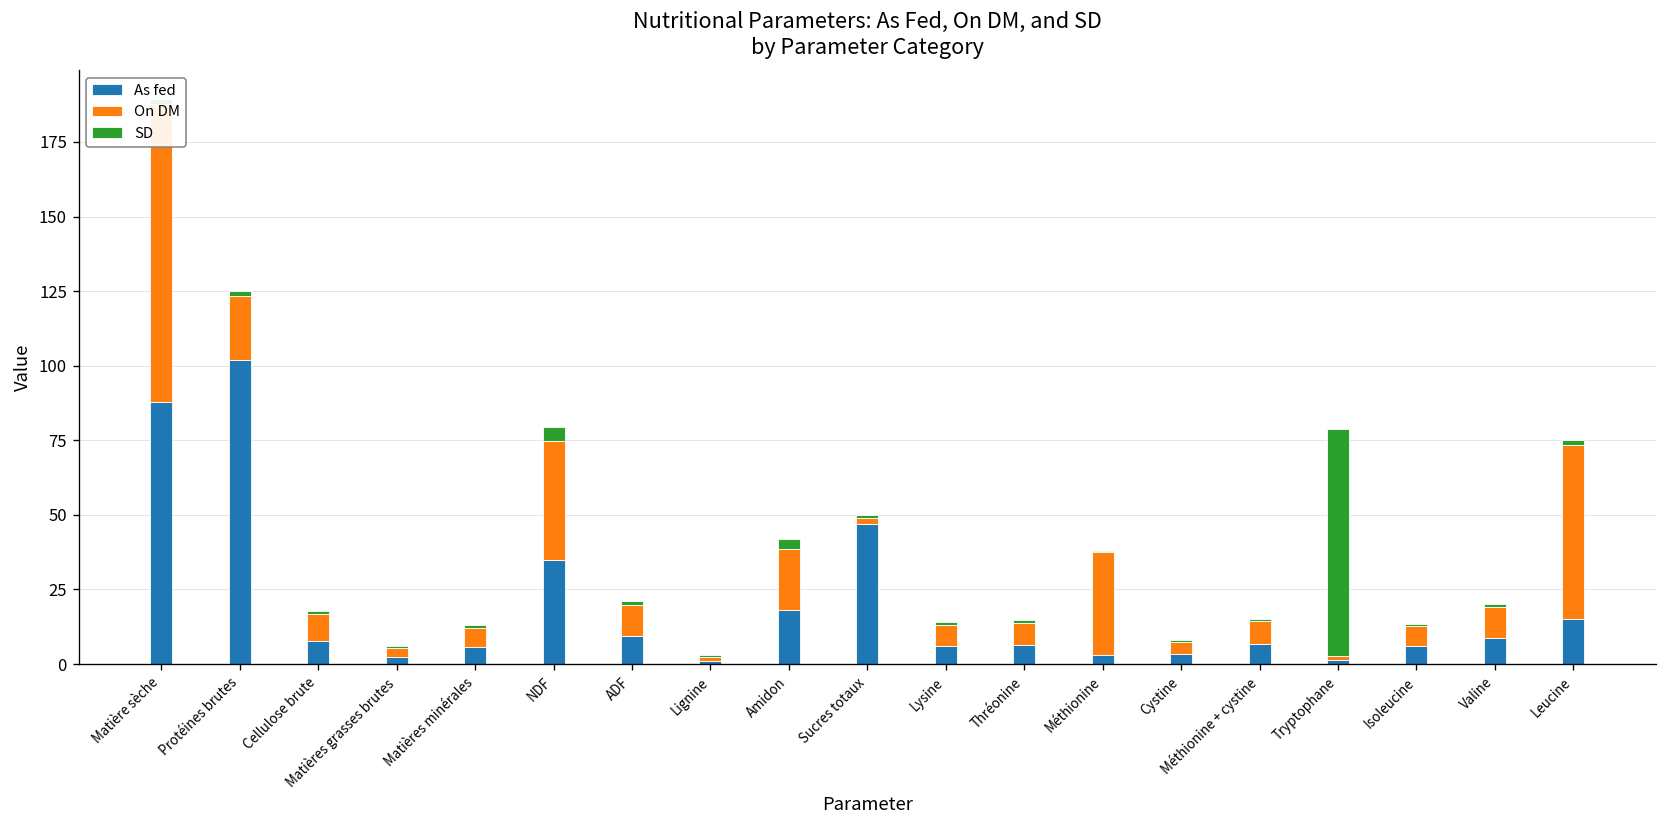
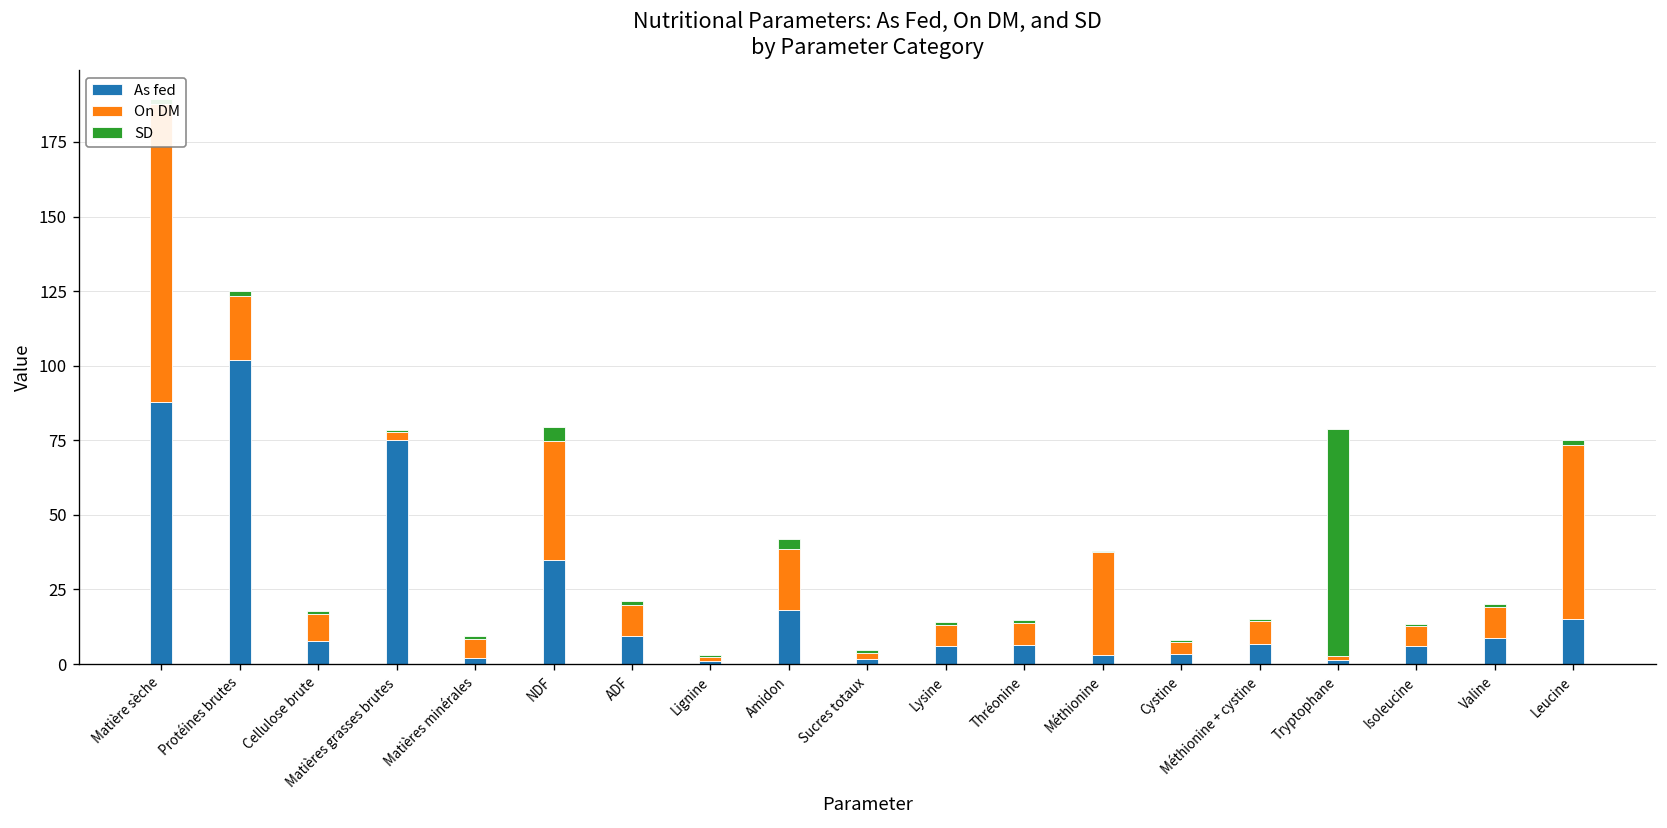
  {
    "As fed": {
      "Matière sèche": 88,
      "Protéines brutes": 102,
      "Cellulose brute": 8,
-     "Matières grasses brutes": 3,
-     "Matières minérales": 6,
+     "Matières grasses brutes": 75,
+     "Matières minérales": 2,
      "NDF": 35,
      "ADF": 9,
      "Lignine": 1,
      "Amidon": 18,
-     "Sucres totaux": 47,
+     "Sucres totaux": 2,
      "Lysine": 6,
      "Thréonine": 7,
      "Méthionine": 3,
      "Cystine": 4,
      "Méthionine + cystine": 7,
      "Tryptophane": 1,
      "Isoleucine": 6,
      "Valine": 9,
      "Leucine": 15
    },
    "On DM": {
      "Protéines brutes": 22,
      "Cellulose brute": 9,
      "Matières grasses brutes": 3,
      "Matières minérales": 7,
      "NDF": 40,
      "ADF": 11,
      "Lignine": 1,
      "Amidon": 21,
      "Sucres totaux": 2,
      "Lysine": 7,
      "Thréonine": 7,
      "Méthionine": 34,
      "Cystine": 4,
      "Méthionine + cystine": 8,
      "Tryptophane": 2,
      "Isoleucine": 7,
      "Valine": 10,
      "Leucine": 58
    },
    "SD": {
      "Protéines brutes": 1,
      "NDF": 5,
      "ADF": 1,
      "Amidon": 4,
      "Tryptophane": 76,
      "Valine": 1,
      "Leucine": 2
    }
  }
